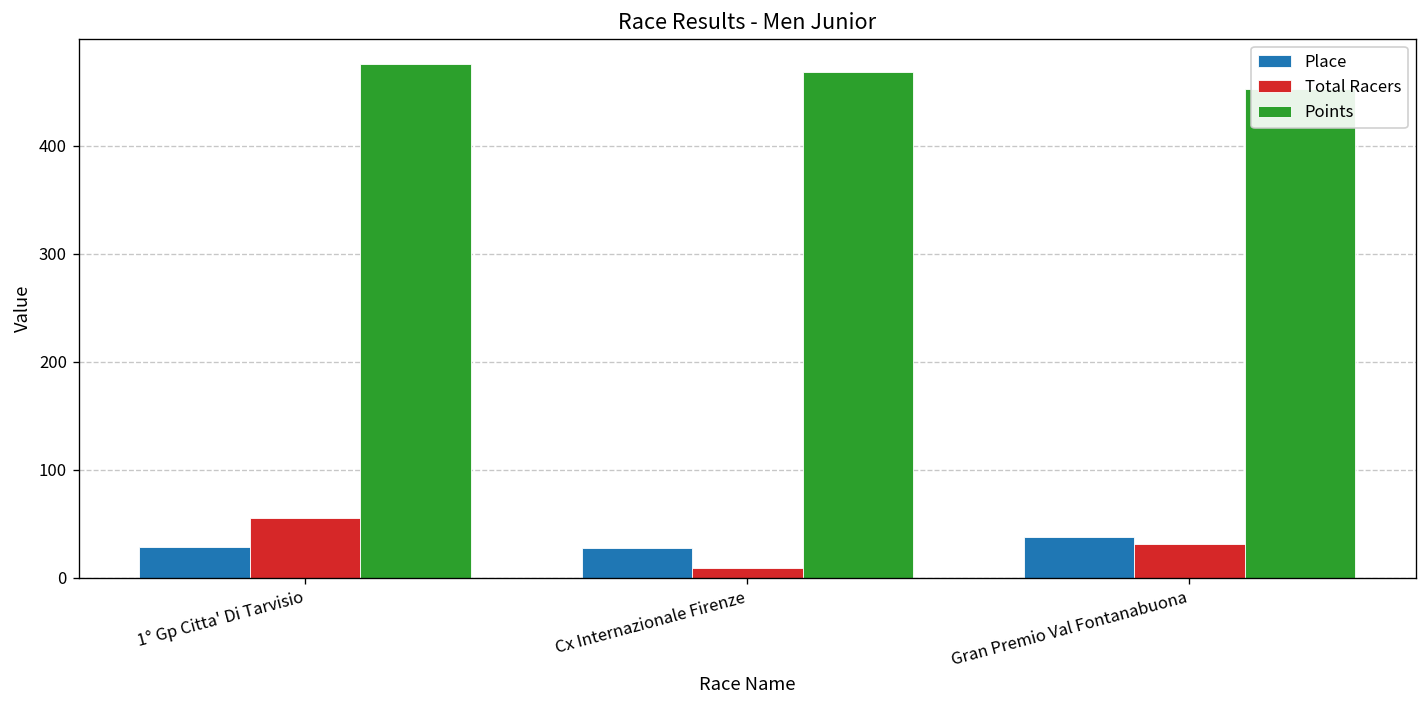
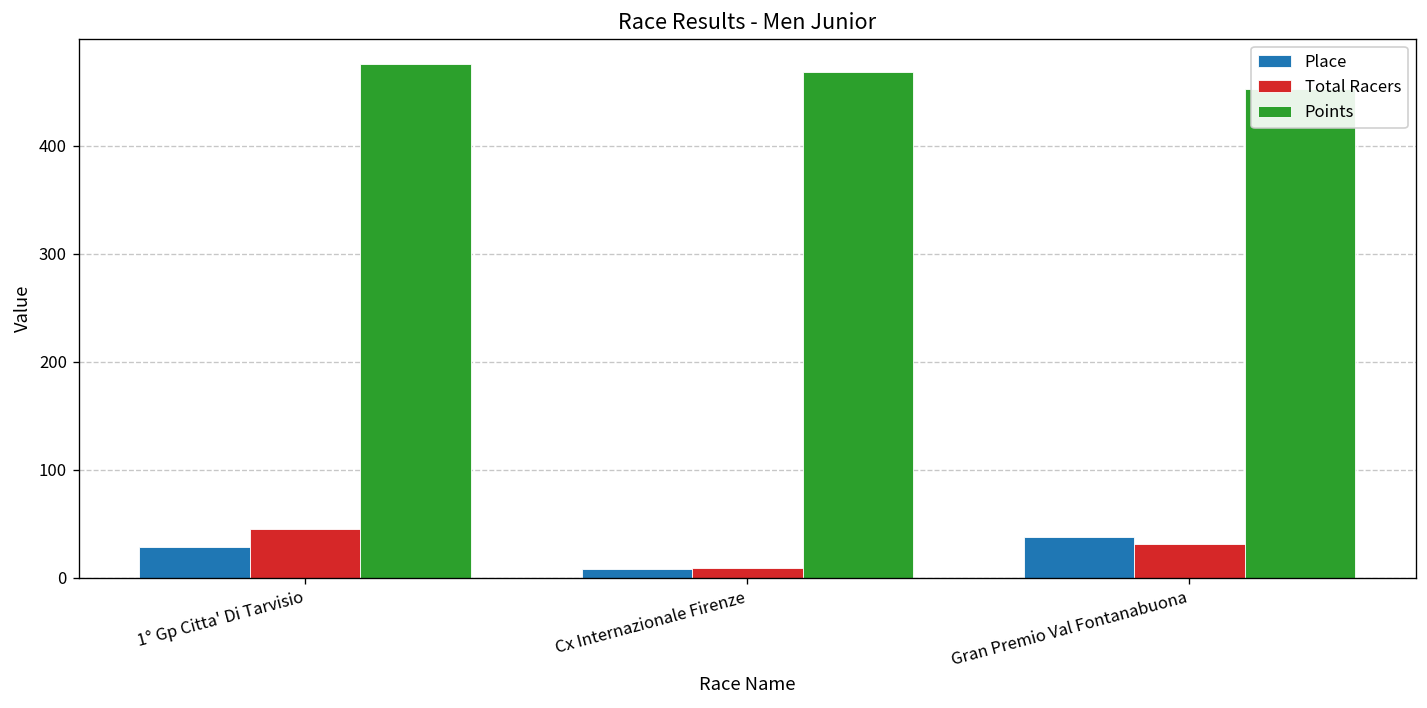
  {
    "Place": {
      "1° Gp Citta' Di Tarvisio": 30,
-     "Cx Internazionale Firenze": 30,
+     "Cx Internazionale Firenze": 10,
      "Gran Premio Val Fontanabuona": 40
    },
    "Total Racers": {
-     "1° Gp Citta' Di Tarvisio": 60,
+     "1° Gp Citta' Di Tarvisio": 50,
      "Cx Internazionale Firenze": 10,
      "Gran Premio Val Fontanabuona": 30
    },
    "Points": {
      "1° Gp Citta' Di Tarvisio": 480,
      "Cx Internazionale Firenze": 470
    }
  }
